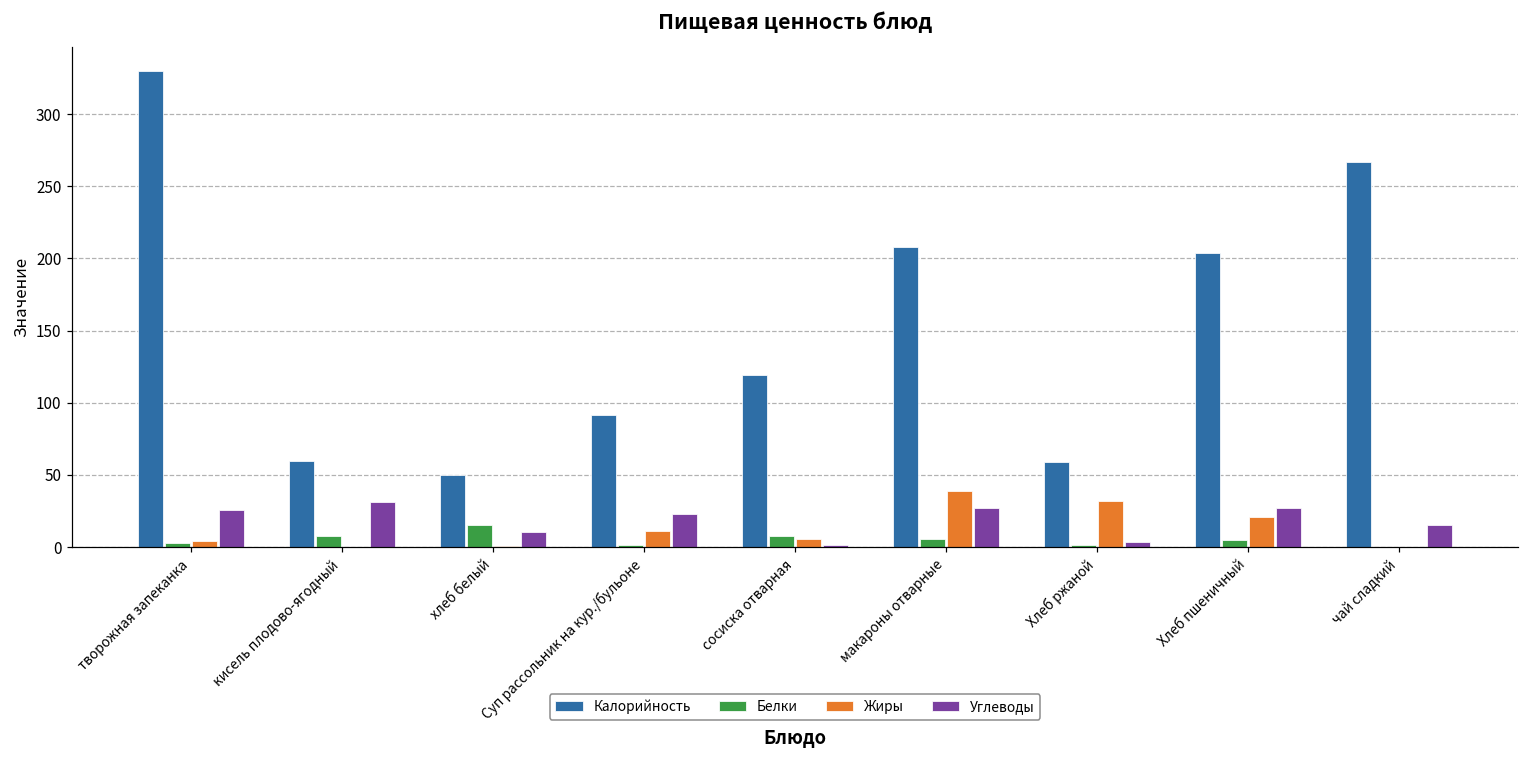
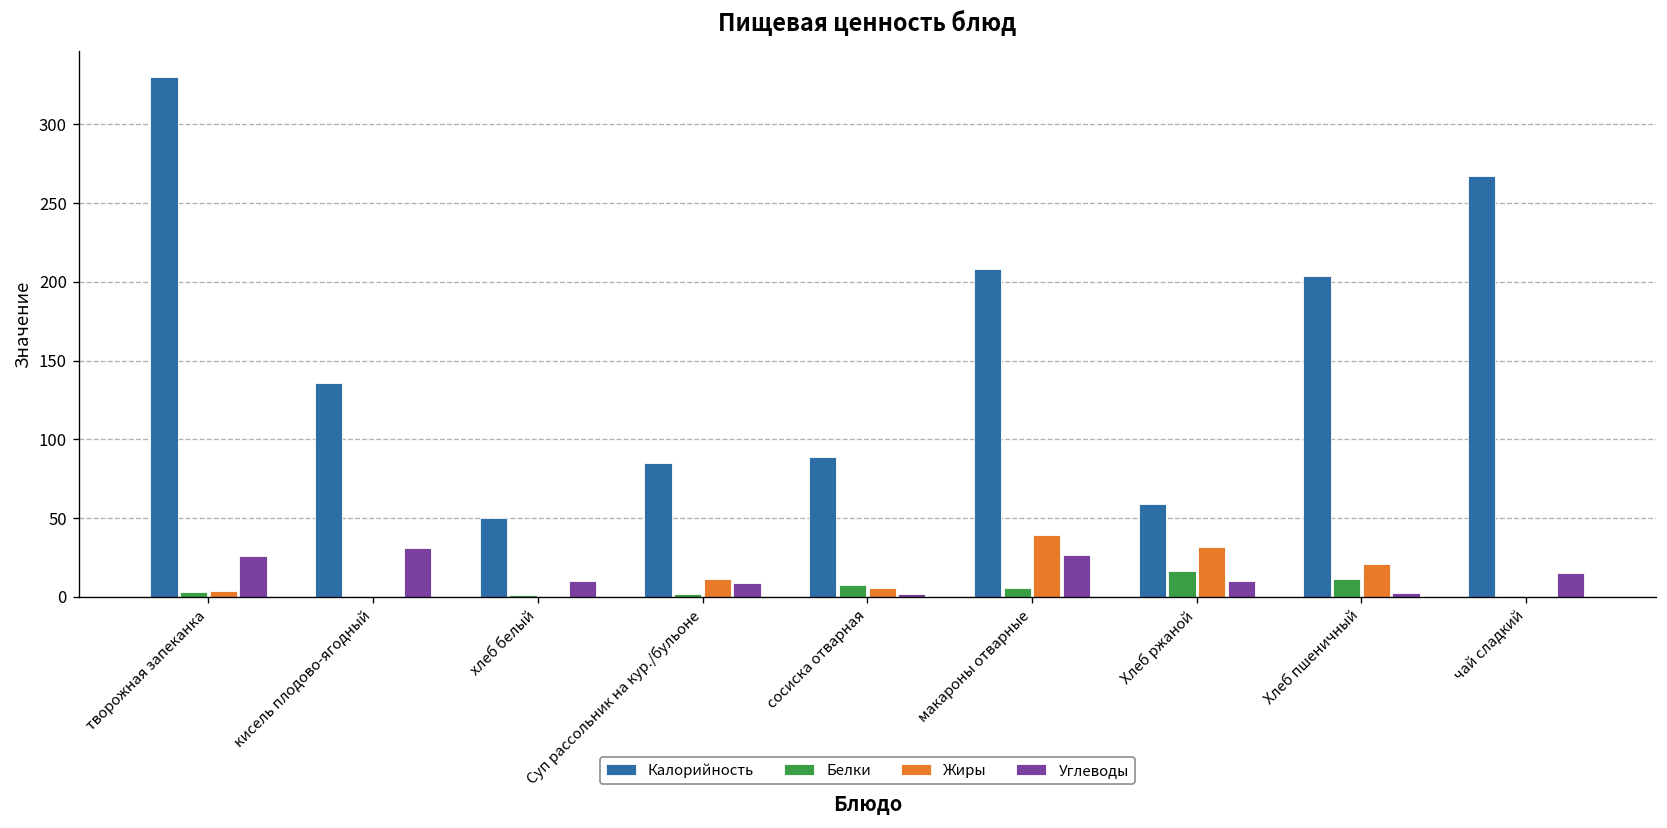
  {
    "Калорийность": {
      "творожная запеканка": 330,
-     "кисель плодово-ягодный": 60,
+     "кисель плодово-ягодный": 136,
      "хлеб белый": 50,
-     "Суп рассольник на кур./бульоне": 92,
-     "сосиска отварная": 119,
+     "Суп рассольник на кур./бульоне": 85,
+     "сосиска отварная": 89,
      "макароны отварные": 208,
      "Хлеб ржаной": 59,
      "Хлеб пшеничный": 204,
      "чай сладкий": 267
    },
    "Белки": {
      "творожная запеканка": 3,
-     "кисель плодово-ягодный": 8,
-     "хлеб белый": 15,
+     "кисель плодово-ягодный": 0,
+     "хлеб белый": 2,
      "сосиска отварная": 8,
      "макароны отварные": 5,
-     "Хлеб ржаной": 2,
-     "Хлеб пшеничный": 5
+     "Хлеб ржаной": 17,
+     "Хлеб пшеничный": 12
    },
    "Жиры": {
      "творожная запеканка": 4,
      "кисель плодово-ягодный": 0,
      "Суп рассольник на кур./бульоне": 11,
      "сосиска отварная": 6,
      "макароны отварные": 39,
      "Хлеб ржаной": 32,
      "Хлеб пшеничный": 21,
      "чай сладкий": 0
    },
    "Углеводы": {
      "творожная запеканка": 26,
      "кисель плодово-ягодный": 31,
      "хлеб белый": 10,
-     "Суп рассольник на кур./бульоне": 23,
+     "Суп рассольник на кур./бульоне": 9,
      "макароны отварные": 27,
-     "Хлеб ржаной": 3,
-     "Хлеб пшеничный": 27,
+     "Хлеб ржаной": 10,
+     "Хлеб пшеничный": 2,
      "чай сладкий": 15
    }
  }
